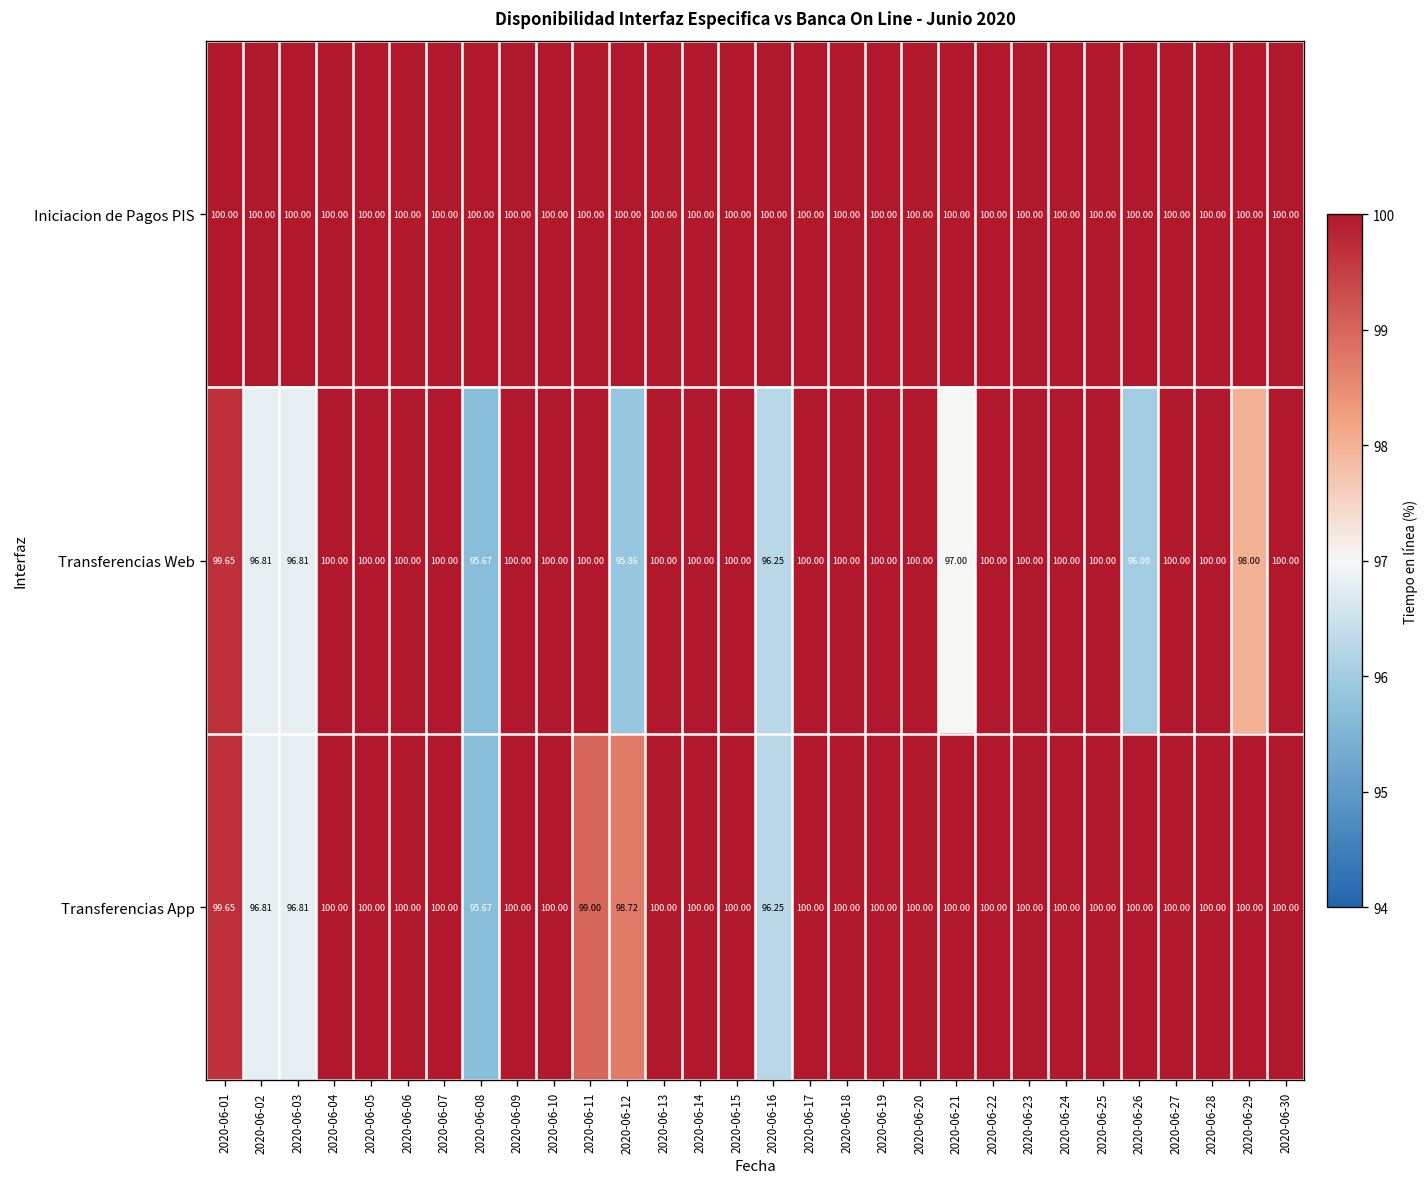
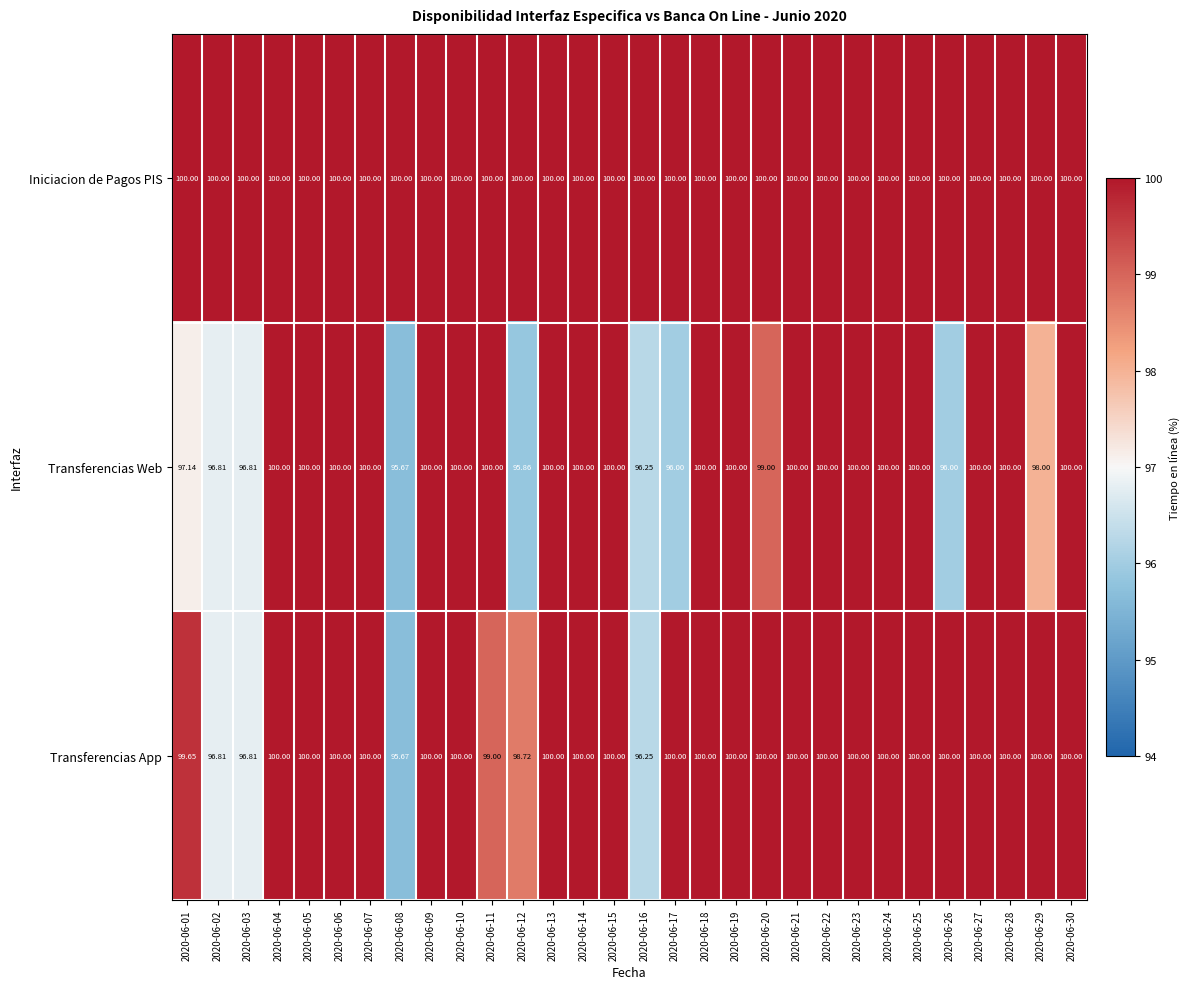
  {
    "Iniciacion de Pagos PIS": {
      "2020-06-01": 100.00,
      "2020-06-02": 100.00,
      "2020-06-03": 100.00,
      "2020-06-04": 100.00,
      "2020-06-05": 100.00,
      "2020-06-06": 100.00,
      "2020-06-07": 100.00,
      "2020-06-08": 100.00,
      "2020-06-09": 100.00,
      "2020-06-10": 100.00,
      "2020-06-11": 100.00,
      "2020-06-12": 100.00,
      "2020-06-13": 100.00,
      "2020-06-14": 100.00,
      "2020-06-15": 100.00,
      "2020-06-16": 100.00,
      "2020-06-17": 100.00,
      "2020-06-18": 100.00,
      "2020-06-19": 100.00,
      "2020-06-20": 100.00,
      "2020-06-21": 100.00,
      "2020-06-22": 100.00,
      "2020-06-23": 100.00,
      "2020-06-24": 100.00,
      "2020-06-25": 100.00,
      "2020-06-26": 100.00,
      "2020-06-27": 100.00,
      "2020-06-28": 100.00,
      "2020-06-29": 100.00,
      "2020-06-30": 100.00
    },
    "Transferencias Web": {
-     "2020-06-01": 99.65,
+     "2020-06-01": 97.14,
      "2020-06-02": 96.81,
      "2020-06-03": 96.81,
      "2020-06-04": 100.00,
      "2020-06-05": 100.00,
      "2020-06-06": 100.00,
      "2020-06-07": 100.00,
      "2020-06-08": 95.67,
      "2020-06-09": 100.00,
      "2020-06-10": 100.00,
      "2020-06-11": 100.00,
      "2020-06-12": 95.86,
      "2020-06-13": 100.00,
      "2020-06-14": 100.00,
      "2020-06-15": 100.00,
      "2020-06-16": 96.25,
-     "2020-06-17": 100.00,
+     "2020-06-17": 96.00,
      "2020-06-18": 100.00,
      "2020-06-19": 100.00,
-     "2020-06-20": 100.00,
-     "2020-06-21": 97.00,
+     "2020-06-20": 99.00,
+     "2020-06-21": 100.00,
      "2020-06-22": 100.00,
      "2020-06-23": 100.00,
      "2020-06-24": 100.00,
      "2020-06-25": 100.00,
      "2020-06-26": 96.00,
      "2020-06-27": 100.00,
      "2020-06-28": 100.00,
      "2020-06-29": 98.00,
      "2020-06-30": 100.00
    },
    "Transferencias App": {
      "2020-06-01": 99.65,
      "2020-06-02": 96.81,
      "2020-06-03": 96.81,
      "2020-06-04": 100.00,
      "2020-06-05": 100.00,
      "2020-06-06": 100.00,
      "2020-06-07": 100.00,
      "2020-06-08": 95.67,
      "2020-06-09": 100.00,
      "2020-06-10": 100.00,
      "2020-06-11": 99.00,
      "2020-06-12": 98.72,
      "2020-06-13": 100.00,
      "2020-06-14": 100.00,
      "2020-06-15": 100.00,
      "2020-06-16": 96.25,
      "2020-06-17": 100.00,
      "2020-06-18": 100.00,
      "2020-06-19": 100.00,
      "2020-06-20": 100.00,
      "2020-06-21": 100.00,
      "2020-06-22": 100.00,
      "2020-06-23": 100.00,
      "2020-06-24": 100.00,
      "2020-06-25": 100.00,
      "2020-06-26": 100.00,
      "2020-06-27": 100.00,
      "2020-06-28": 100.00,
      "2020-06-29": 100.00,
      "2020-06-30": 100.00
    }
  }
